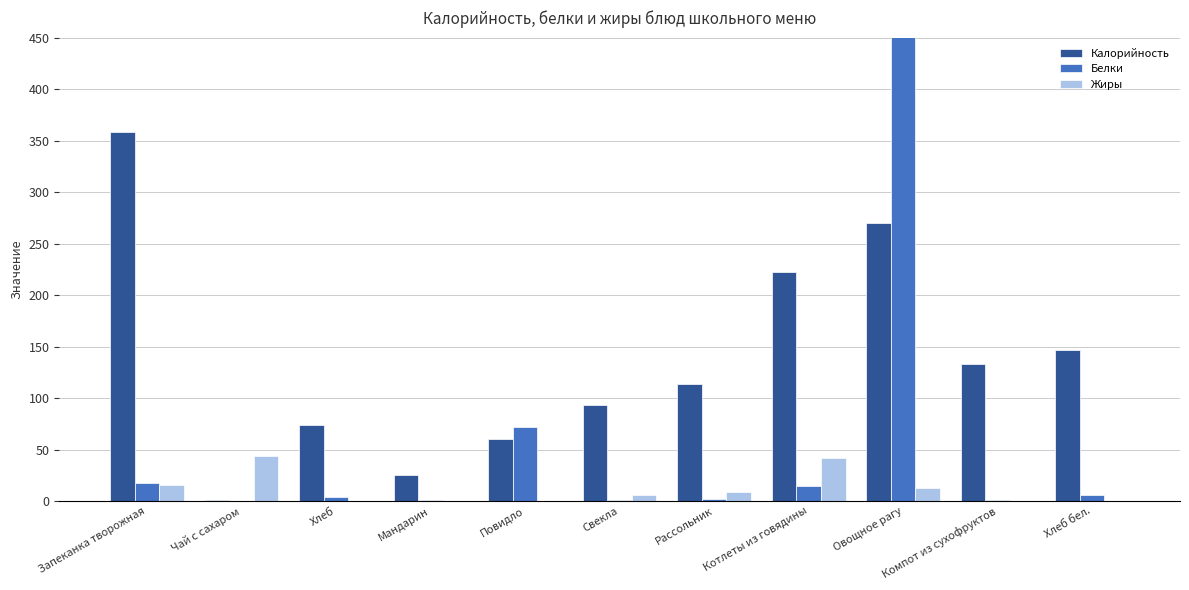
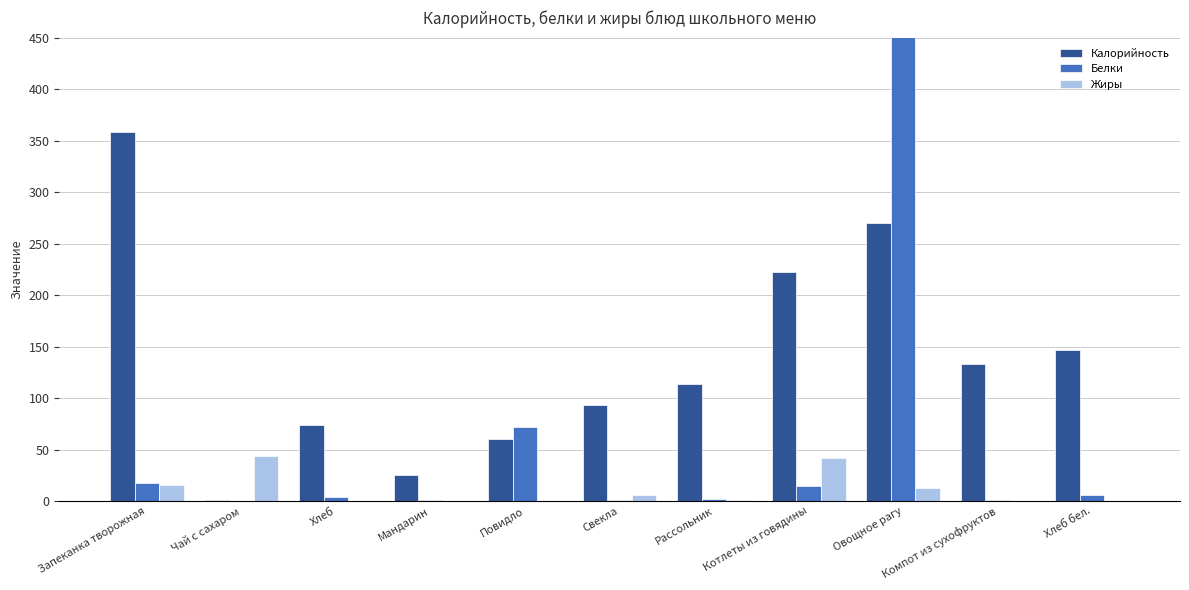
  {
    "Жиры": {
      "Запеканка творожная": 16,
      "Чай с сахаром": 44,
      "Мандарин": 0,
      "Повидло": 0,
      "Свекла": 6,
-     "Рассольник": 9,
+     "Рассольник": 1,
      "Котлеты из говядины": 42,
      "Овощное рагу": 12,
      "Компот из сухофруктов": 0
    }
  }
